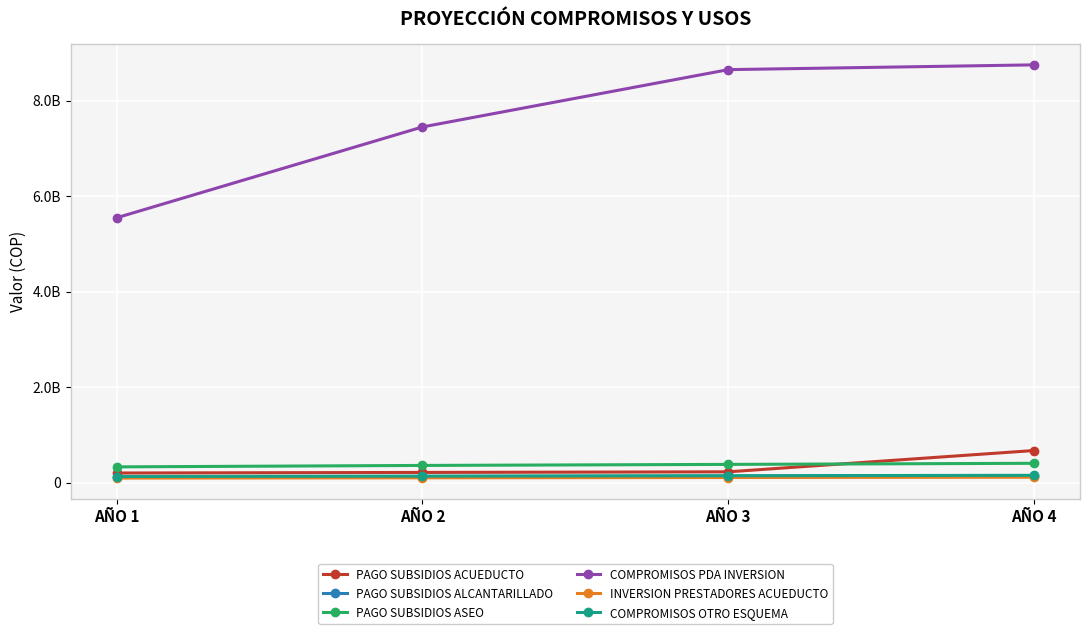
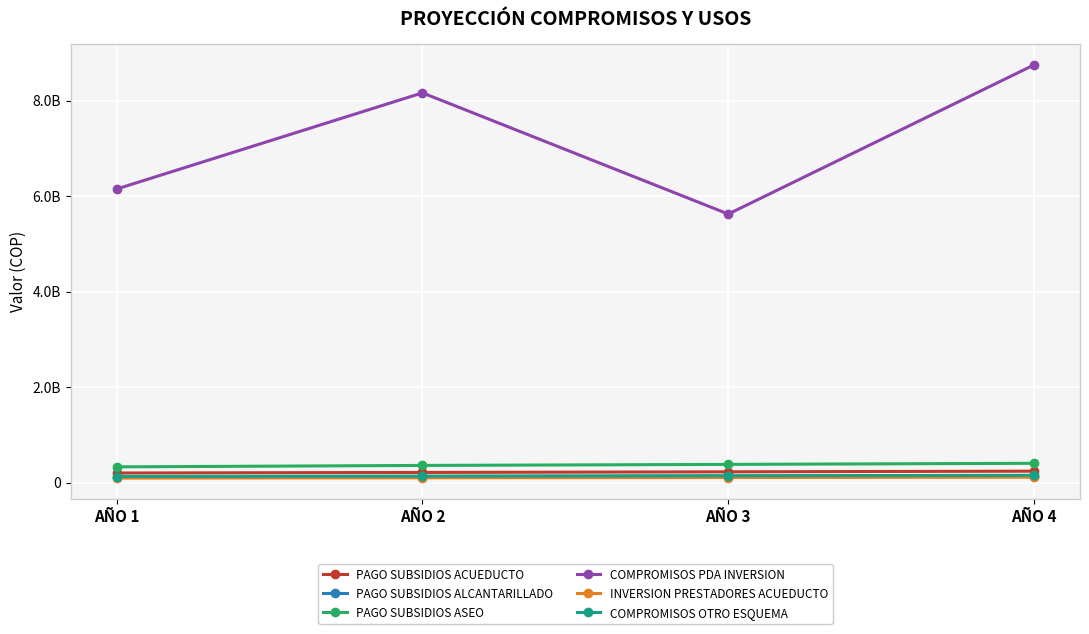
  {
    "PAGO SUBSIDIOS ACUEDUCTO": {
      "AÑO 1": 200000000,
      "AÑO 2": 200000000,
      "AÑO 3": 200000000,
-     "AÑO 4": 700000000
+     "AÑO 4": 200000000
    },
    "COMPROMISOS PDA INVERSION": {
-     "AÑO 1": 5500000000,
-     "AÑO 2": 7500000000,
-     "AÑO 3": 8700000000,
+     "AÑO 1": 6200000000,
+     "AÑO 2": 8200000000,
+     "AÑO 3": 5600000000,
      "AÑO 4": 8800000000
    }
  }
